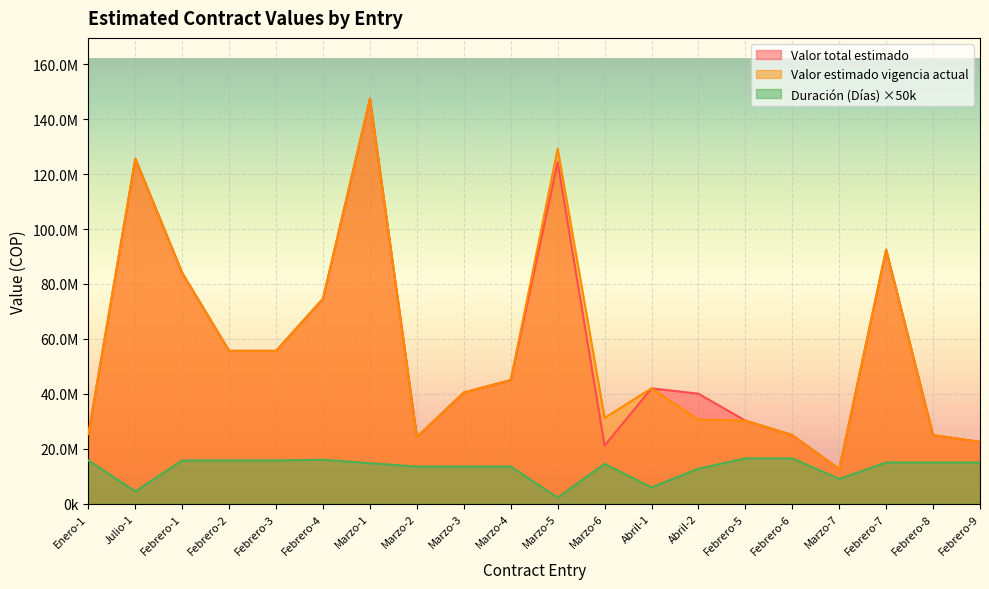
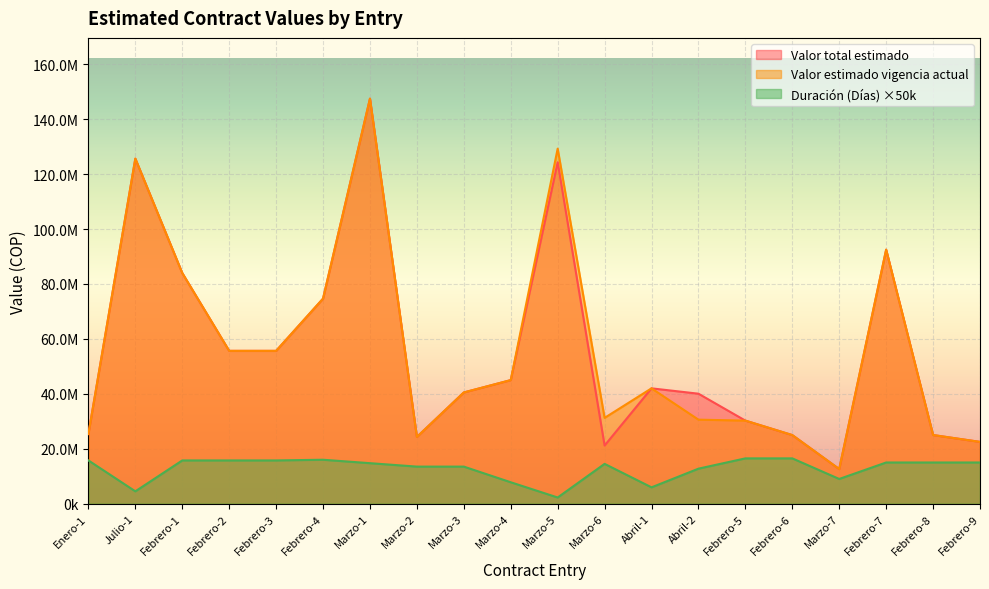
  {
    "Valor total estimado": {
      "Marzo-5": 124000000,
      "Marzo-6": 21000000,
      "Abril-2": 40000000
    },
    "Valor estimado vigencia actual": {
      "Marzo-5": 129000000,
      "Marzo-6": 31000000,
      "Abril-2": 31000000
    },
    "Duración (Días) ×50k": {
      "Enero-1": 16000000,
      "Julio-1": 5000000,
      "Febrero-1": 16000000,
      "Febrero-2": 16000000,
      "Febrero-3": 16000000,
      "Febrero-4": 16000000,
      "Marzo-1": 15000000,
      "Marzo-2": 14000000,
      "Marzo-3": 14000000,
-     "Marzo-4": 14000000,
+     "Marzo-4": 8000000,
      "Marzo-5": 2000000,
      "Marzo-6": 15000000,
      "Abril-1": 6000000,
      "Abril-2": 13000000,
      "Febrero-5": 17000000,
      "Febrero-6": 17000000,
      "Marzo-7": 9000000,
      "Febrero-7": 15000000,
      "Febrero-8": 15000000,
      "Febrero-9": 15000000
    }
  }
